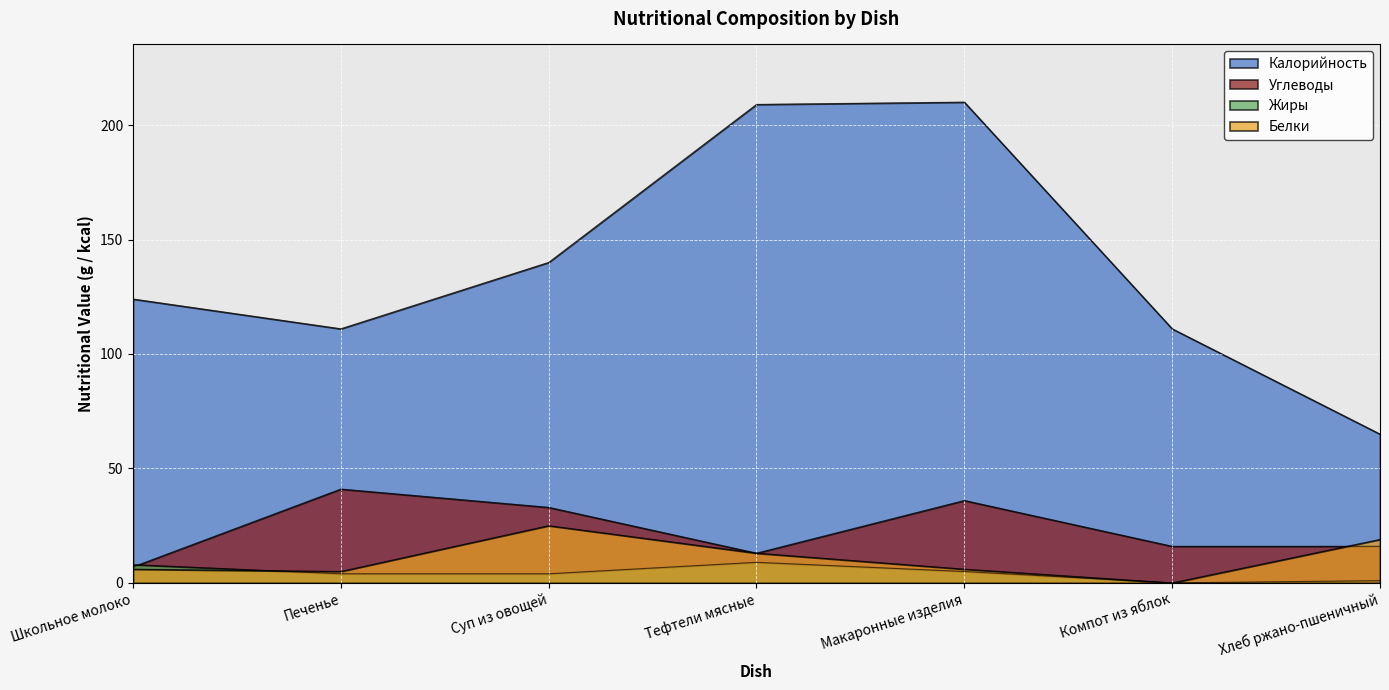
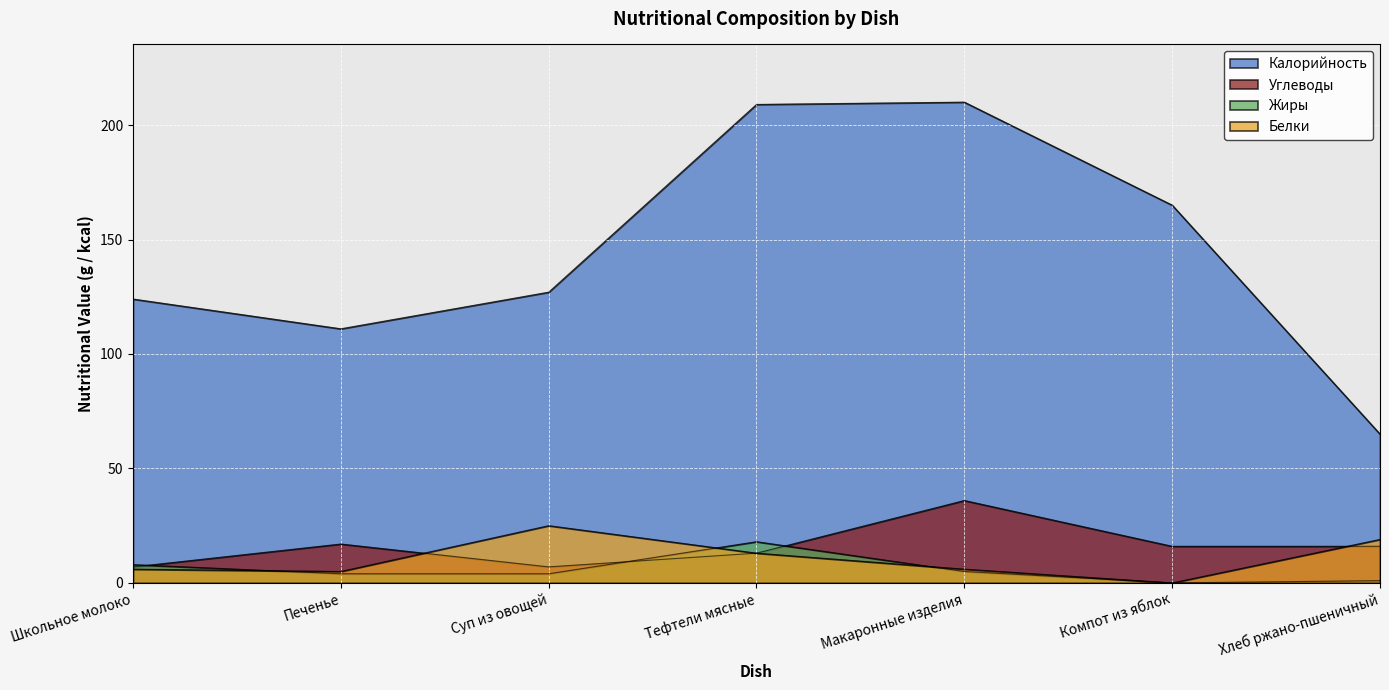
  {
    "Калорийность": {
      "Школьное молоко": 124,
      "Печенье": 111,
-     "Суп из овощей": 140,
+     "Суп из овощей": 127,
      "Тефтели мясные": 209,
      "Макаронные изделия": 210,
-     "Компот из яблок": 111,
+     "Компот из яблок": 165,
      "Хлеб ржано-пшеничный": 65
    },
    "Углеводы": {
-     "Печенье": 41,
-     "Суп из овощей": 33,
+     "Печенье": 17,
+     "Суп из овощей": 7,
      "Макаронные изделия": 36,
      "Компот из яблок": 16,
      "Хлеб ржано-пшеничный": 16
    },
    "Жиры": {
      "Суп из овощей": 4,
-     "Тефтели мясные": 9,
+     "Тефтели мясные": 18,
      "Хлеб ржано-пшеничный": 1
    },
    "Белки": {
      "Суп из овощей": 25,
      "Хлеб ржано-пшеничный": 19
    }
  }
